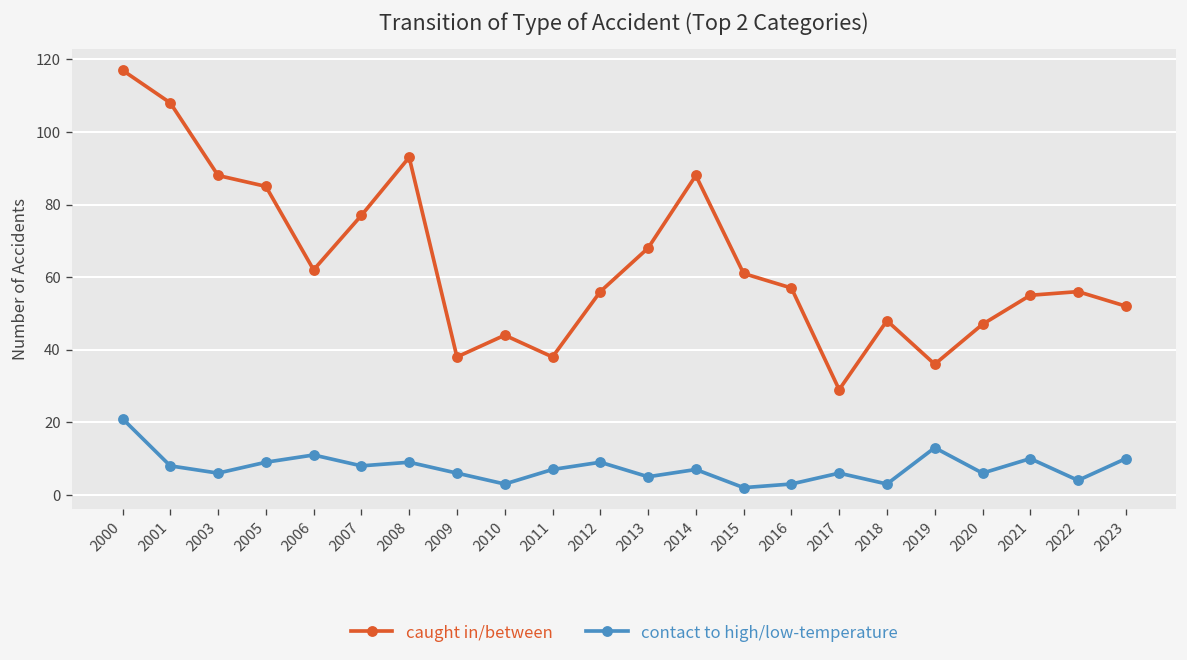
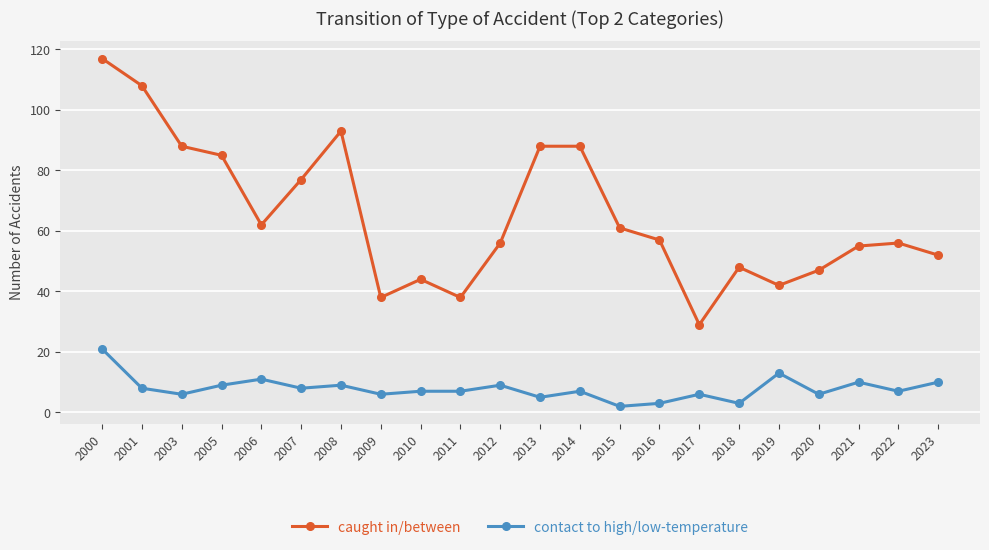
  {
    "caught in/between": {
      "2000": 117,
      "2001": 108,
      "2003": 88,
      "2005": 85,
      "2006": 62,
      "2007": 77,
      "2008": 93,
      "2009": 38,
      "2010": 44,
      "2011": 38,
      "2012": 56,
-     "2013": 68,
+     "2013": 88,
      "2014": 88,
      "2015": 61,
      "2016": 57,
      "2017": 29,
      "2018": 48,
-     "2019": 36,
+     "2019": 42,
      "2020": 47,
      "2021": 55,
      "2022": 56,
      "2023": 52
    },
    "contact to high/low-temperature": {
      "2000": 21,
      "2001": 8,
      "2003": 6,
      "2005": 9,
      "2006": 11,
      "2007": 8,
      "2008": 9,
      "2009": 6,
-     "2010": 3,
+     "2010": 7,
      "2011": 7,
      "2012": 9,
      "2013": 5,
      "2014": 7,
      "2015": 2,
      "2016": 3,
      "2017": 6,
      "2018": 3,
      "2019": 13,
      "2020": 6,
      "2021": 10,
-     "2022": 4,
+     "2022": 7,
      "2023": 10
    }
  }
